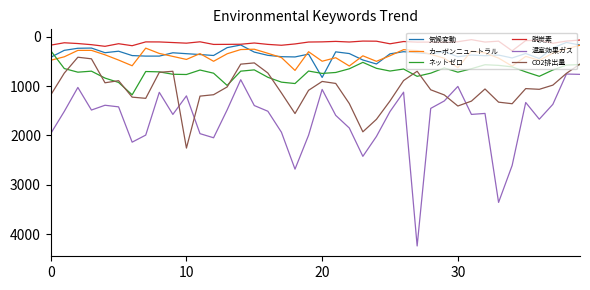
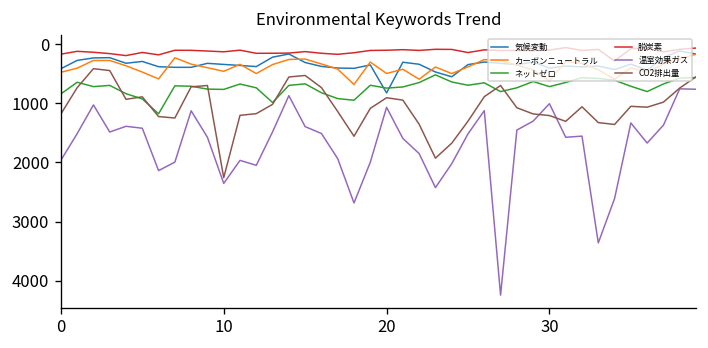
  {
    "気候変動": {
      "0": 400,
      "10": 300,
      "20": 800
    },
    "カーボンニュートラル": {
      "0": 500,
      "10": 500,
      "20": 500
    },
    "ネットゼロ": {
-     "0": 300,
+     "0": 800,
      "10": 800,
      "20": 700,
      "30": 700
    },
    "脱炭素": {
      "0": 200,
      "10": 100,
      "20": 100
    },
    "温室効果ガス": {
      "0": 2000,
-     "10": 1200,
+     "10": 2400,
      "20": 1100,
      "30": 1000
    },
    "CO2排出量": {
      "0": 1200,
      "10": 2300,
      "20": 900,
-     "30": 1400
+     "30": 1200
    }
  }
